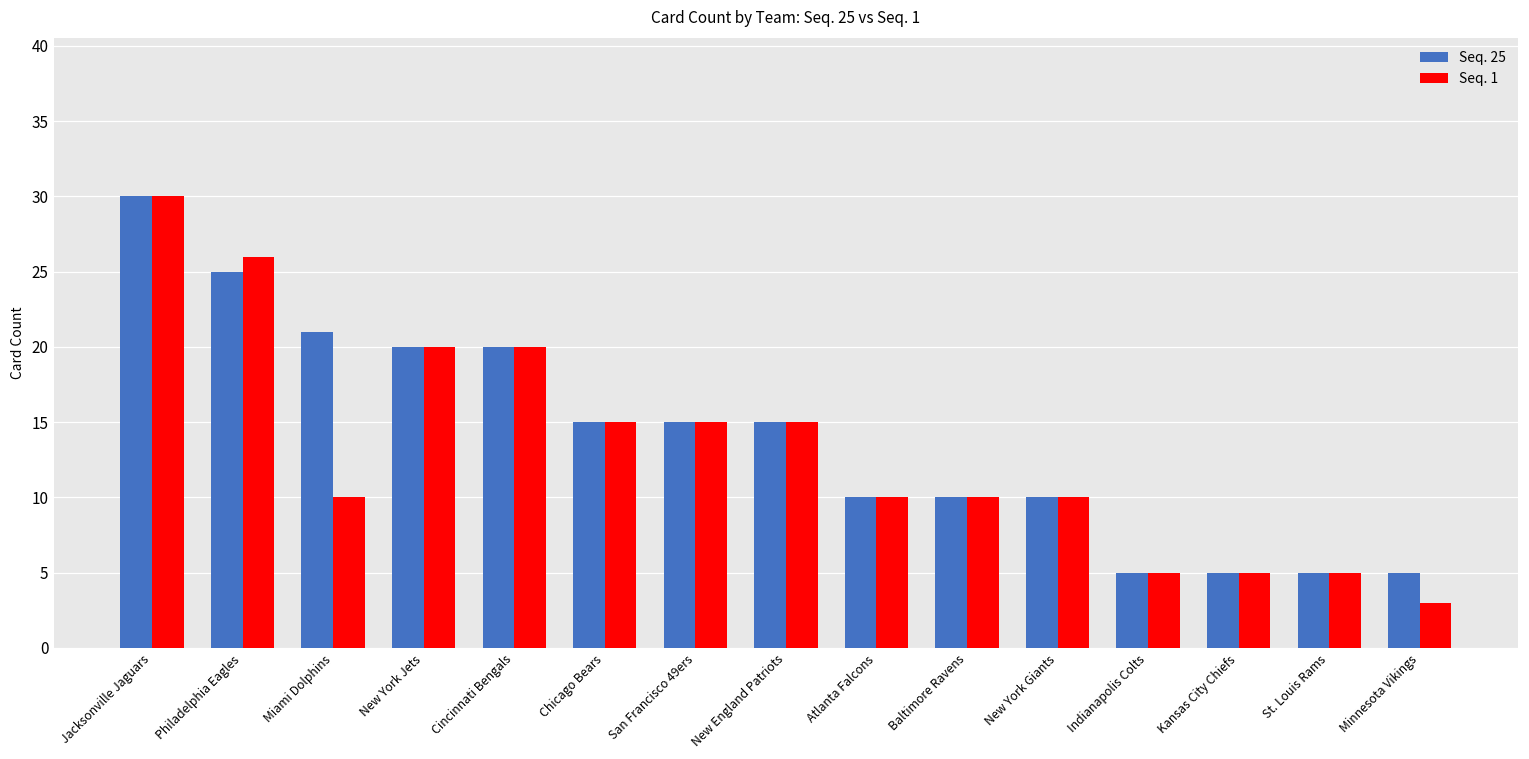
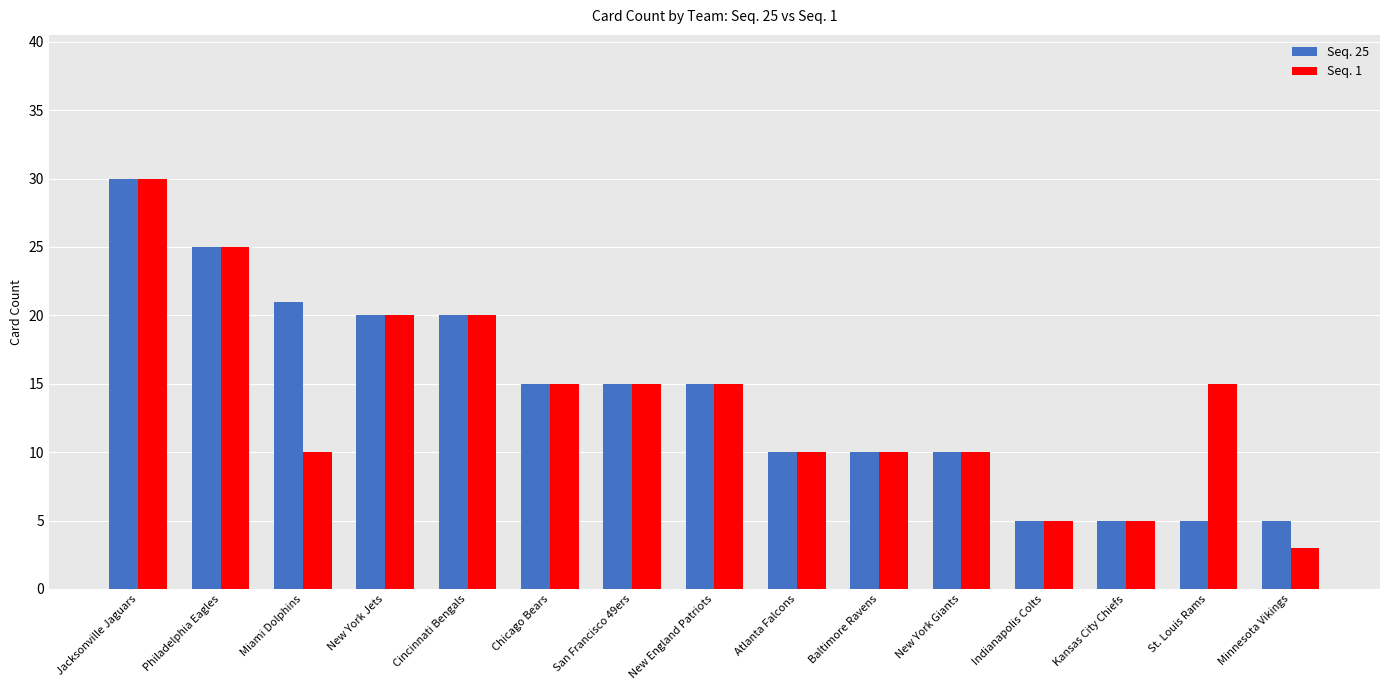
  {
    "Seq. 25": {
      "Jacksonville Jaguars": 30,
      "Philadelphia Eagles": 25,
      "Miami Dolphins": 21,
      "New York Jets": 20,
      "Cincinnati Bengals": 20,
      "Chicago Bears": 15,
      "San Francisco 49ers": 15,
      "New England Patriots": 15,
      "Atlanta Falcons": 10,
      "Baltimore Ravens": 10,
      "New York Giants": 10,
      "Indianapolis Colts": 5,
      "Kansas City Chiefs": 5,
      "St. Louis Rams": 5,
      "Minnesota Vikings": 5
    },
    "Seq. 1": {
      "Jacksonville Jaguars": 30,
-     "Philadelphia Eagles": 26,
+     "Philadelphia Eagles": 25,
      "Miami Dolphins": 10,
      "New York Jets": 20,
      "Cincinnati Bengals": 20,
      "Chicago Bears": 15,
      "San Francisco 49ers": 15,
      "New England Patriots": 15,
      "Atlanta Falcons": 10,
      "Baltimore Ravens": 10,
      "New York Giants": 10,
      "Indianapolis Colts": 5,
      "Kansas City Chiefs": 5,
-     "St. Louis Rams": 5,
+     "St. Louis Rams": 15,
      "Minnesota Vikings": 3
    }
  }
